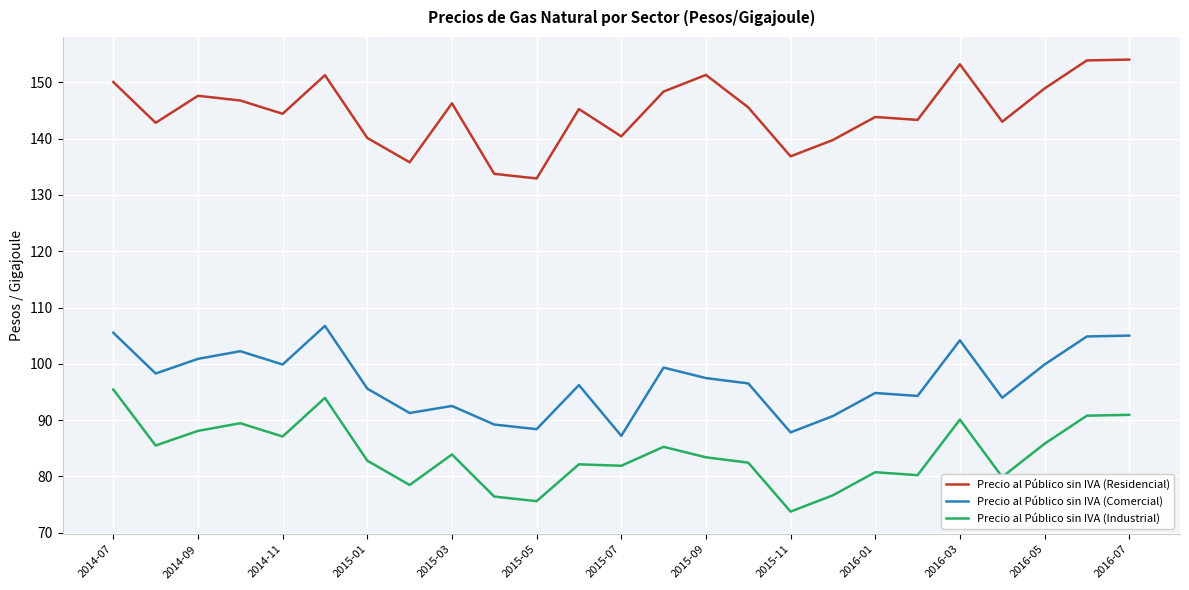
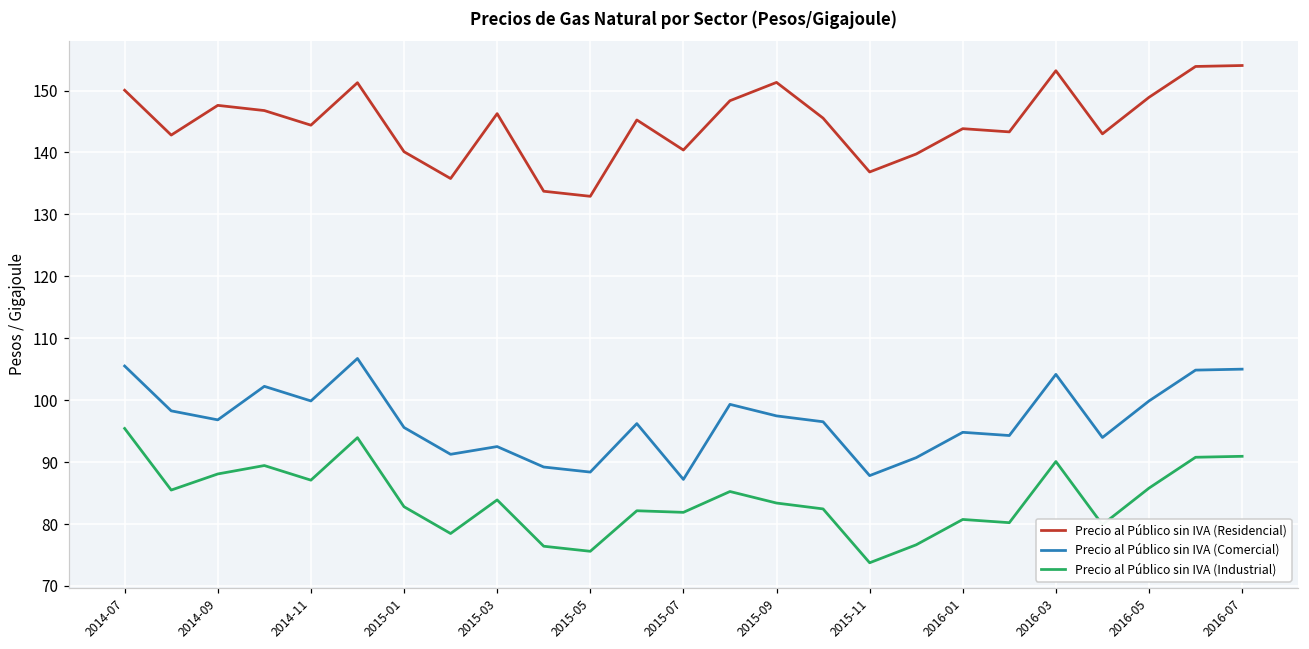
  {
    "Precio al Público sin IVA (Residencial)": {
      "2014-07": 150,
      "2014-09": 148,
      "2014-11": 144,
      "2015-01": 140,
      "2015-03": 146,
      "2015-05": 133,
      "2015-07": 140,
      "2015-09": 151,
      "2015-11": 137,
      "2016-01": 144,
      "2016-03": 153,
      "2016-05": 149,
      "2016-07": 154
    },
    "Precio al Público sin IVA (Comercial)": {
      "2014-07": 106,
-     "2014-09": 101,
+     "2014-09": 97,
      "2014-11": 100,
      "2015-01": 96,
      "2015-03": 93,
      "2015-05": 88,
      "2015-07": 87,
      "2015-09": 97,
      "2015-11": 88,
      "2016-01": 95,
      "2016-03": 104,
      "2016-05": 100,
      "2016-07": 105
    },
    "Precio al Público sin IVA (Industrial)": {
      "2014-07": 95,
      "2014-09": 88,
      "2014-11": 87,
      "2015-01": 83,
      "2015-03": 84,
      "2015-05": 76,
      "2015-07": 82,
      "2015-09": 83,
      "2015-11": 74,
      "2016-01": 81,
      "2016-03": 90,
      "2016-05": 86,
      "2016-07": 91
    }
  }
